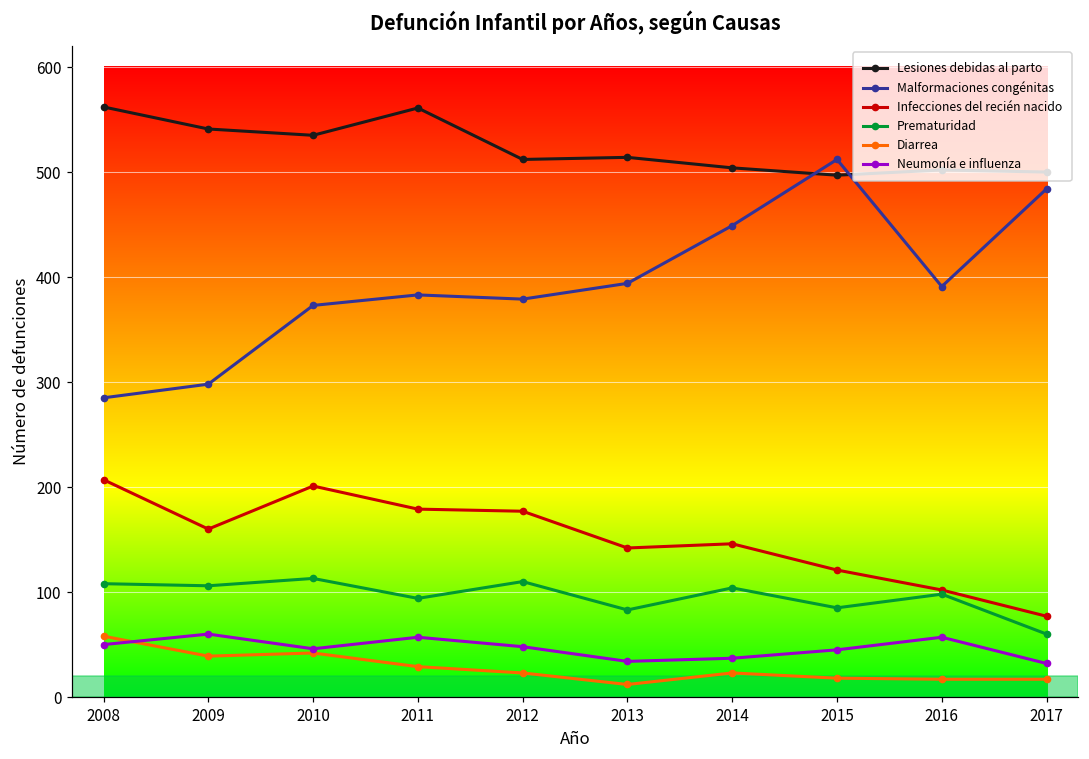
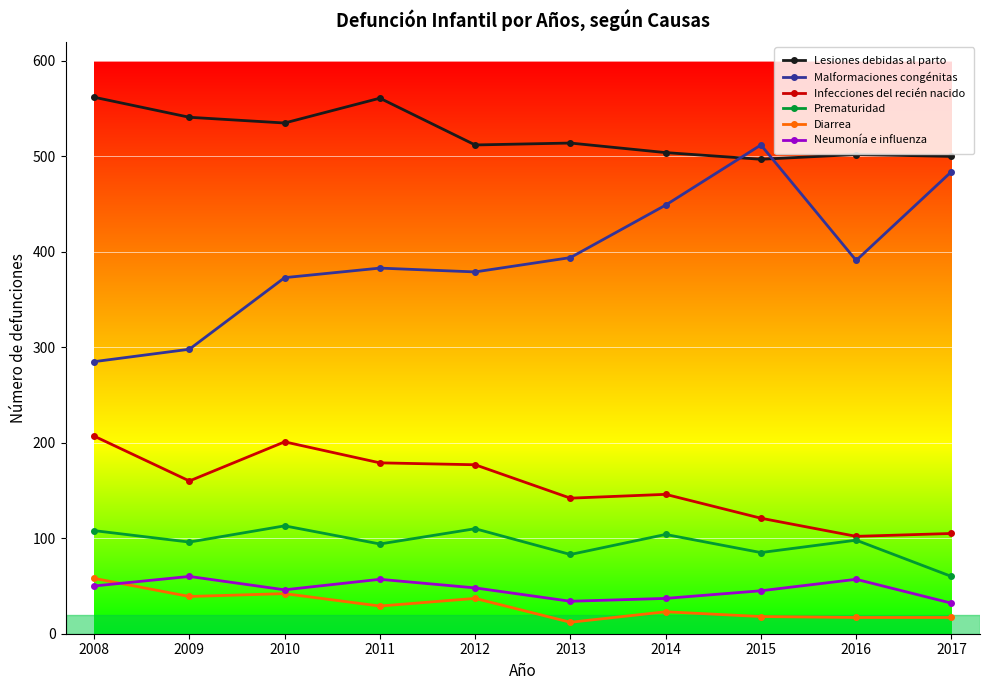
  {
    "Lesiones debidas al parto": {
      "2008": 560,
      "2009": 540,
      "2010": 540,
      "2011": 560,
      "2012": 510,
      "2013": 510,
      "2014": 500,
      "2015": 500,
      "2016": 500,
      "2017": 500
    },
    "Malformaciones congénitas": {
      "2008": 290,
      "2009": 300,
      "2010": 370,
      "2011": 380,
      "2012": 380,
      "2013": 390,
      "2014": 450,
      "2015": 510,
      "2016": 390,
      "2017": 480
    },
    "Infecciones del recién nacido": {
      "2008": 210,
      "2009": 160,
      "2010": 200,
      "2011": 180,
      "2012": 180,
      "2013": 140,
      "2014": 150,
      "2015": 120,
      "2016": 100,
-     "2017": 80
+     "2017": 110
    },
    "Prematuridad": {
      "2008": 110,
-     "2009": 110,
+     "2009": 100,
      "2010": 110,
      "2011": 90,
      "2012": 110,
      "2013": 80,
      "2014": 100,
      "2015": 90,
      "2016": 100,
      "2017": 60
    },
    "Diarrea": {
      "2008": 60,
      "2009": 40,
      "2010": 40,
      "2011": 30,
-     "2012": 20,
+     "2012": 40,
      "2014": 20
    },
    "Neumonía e influenza": {
      "2008": 50,
      "2009": 60,
      "2010": 50,
      "2011": 60,
      "2012": 50,
      "2013": 30,
      "2014": 40,
      "2015": 50,
      "2016": 60,
      "2017": 30
    }
  }
